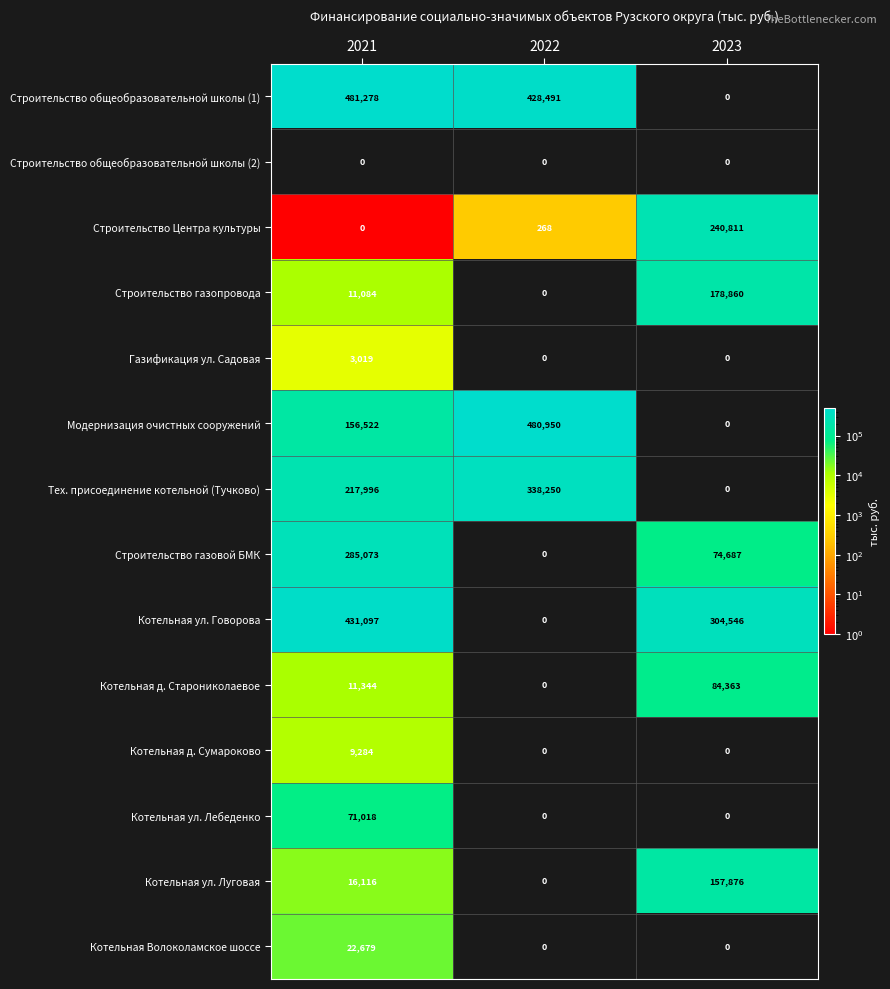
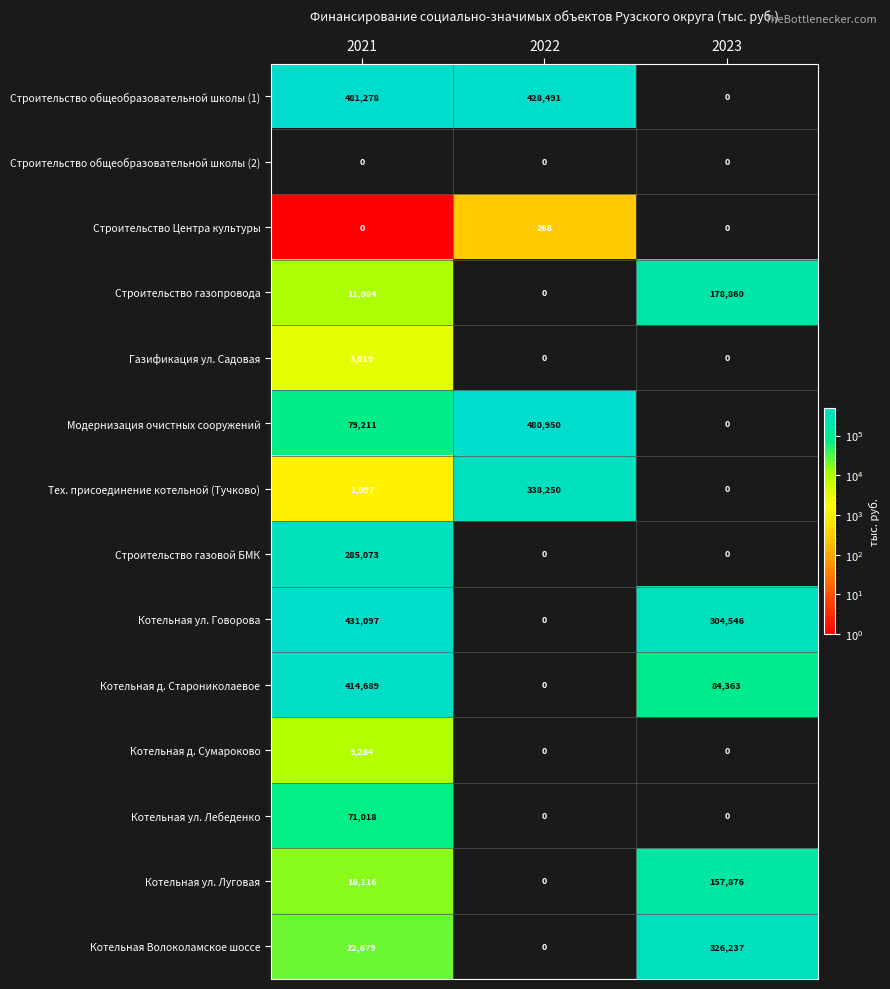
  {
    "Строительство общеобразовательной школы (1)": {
      "2021": "481,278",
      "2022": "428,491",
      "2023": "0"
    },
    "Строительство общеобразовательной школы (2)": {
      "2021": "0",
      "2022": "0",
      "2023": "0"
    },
    "Строительство Центра культуры": {
      "2021": "0",
      "2022": "268",
-     "2023": "240,811"
+     "2023": "0"
    },
    "Строительство газопровода": {
      "2021": "11,084",
      "2022": "0",
      "2023": "178,860"
    },
    "Газификация ул. Садовая": {
      "2021": "3,019",
      "2022": "0",
      "2023": "0"
    },
    "Модернизация очистных сооружений": {
-     "2021": "156,522",
+     "2021": "79,211",
      "2022": "480,950",
      "2023": "0"
    },
    "Тех. присоединение котельной (Тучково)": {
-     "2021": "217,996",
+     "2021": "1,097",
      "2022": "338,250",
      "2023": "0"
    },
    "Строительство газовой БМК": {
      "2021": "285,073",
      "2022": "0",
-     "2023": "74,687"
+     "2023": "0"
    },
    "Котельная ул. Говорова": {
      "2021": "431,097",
      "2022": "0",
      "2023": "304,546"
    },
    "Котельная д. Старониколаевое": {
-     "2021": "11,344",
+     "2021": "414,689",
      "2022": "0",
      "2023": "84,363"
    },
    "Котельная д. Сумароково": {
      "2021": "9,284",
      "2022": "0",
      "2023": "0"
    },
    "Котельная ул. Лебеденко": {
      "2021": "71,018",
      "2022": "0",
      "2023": "0"
    },
    "Котельная ул. Луговая": {
      "2021": "16,116",
      "2022": "0",
      "2023": "157,876"
    },
    "Котельная Волоколамское шоссе": {
      "2021": "22,679",
      "2022": "0",
-     "2023": "0"
+     "2023": "326,237"
    }
  }
